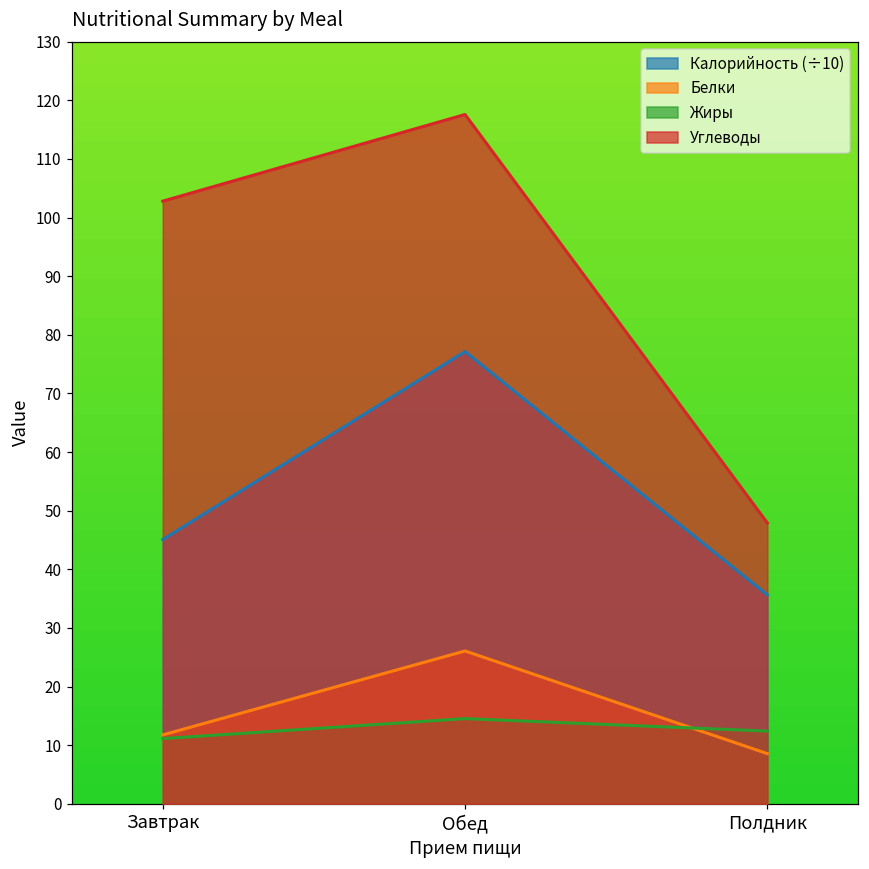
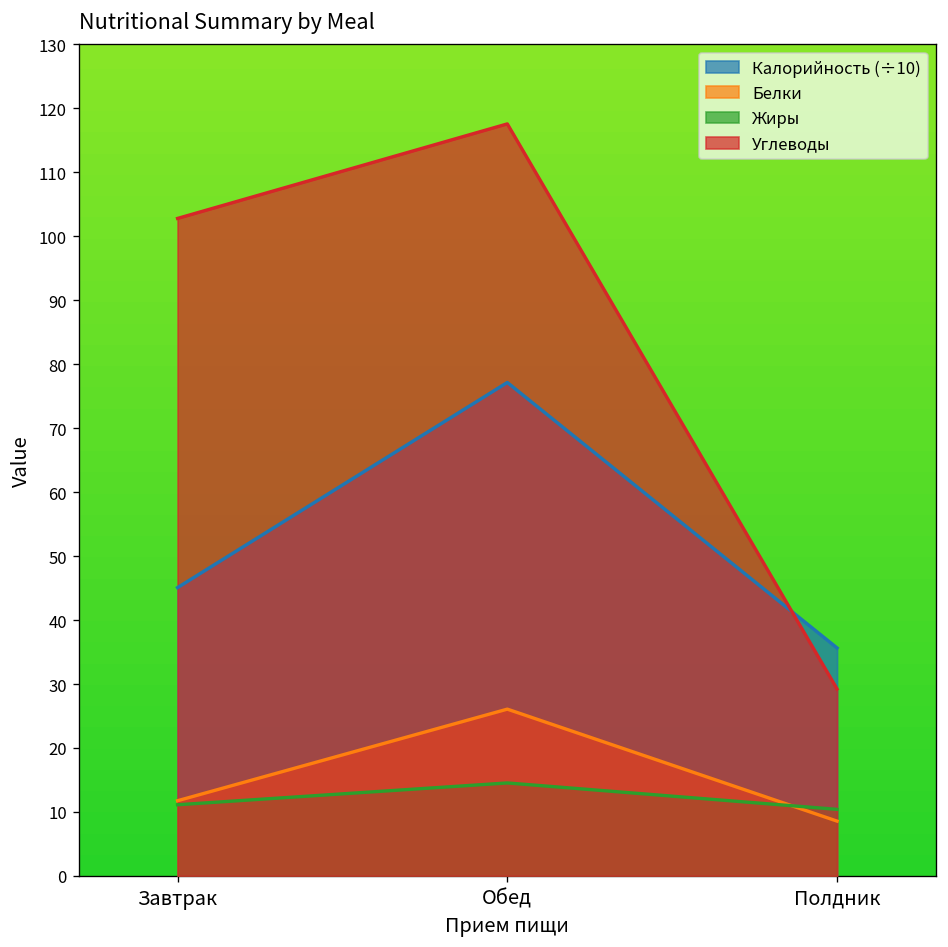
  {
    "Калорийность (÷10)": {
      "Завтрак": 45,
      "Обед": 77,
      "Полдник": 36
    },
    "Белки": {
      "Завтрак": 12,
      "Обед": 26,
      "Полдник": 9
    },
    "Жиры": {
      "Завтрак": 11,
      "Обед": 15,
-     "Полдник": 12
+     "Полдник": 10
    },
    "Углеводы": {
      "Завтрак": 103,
      "Обед": 118,
-     "Полдник": 48
+     "Полдник": 29
    }
  }
